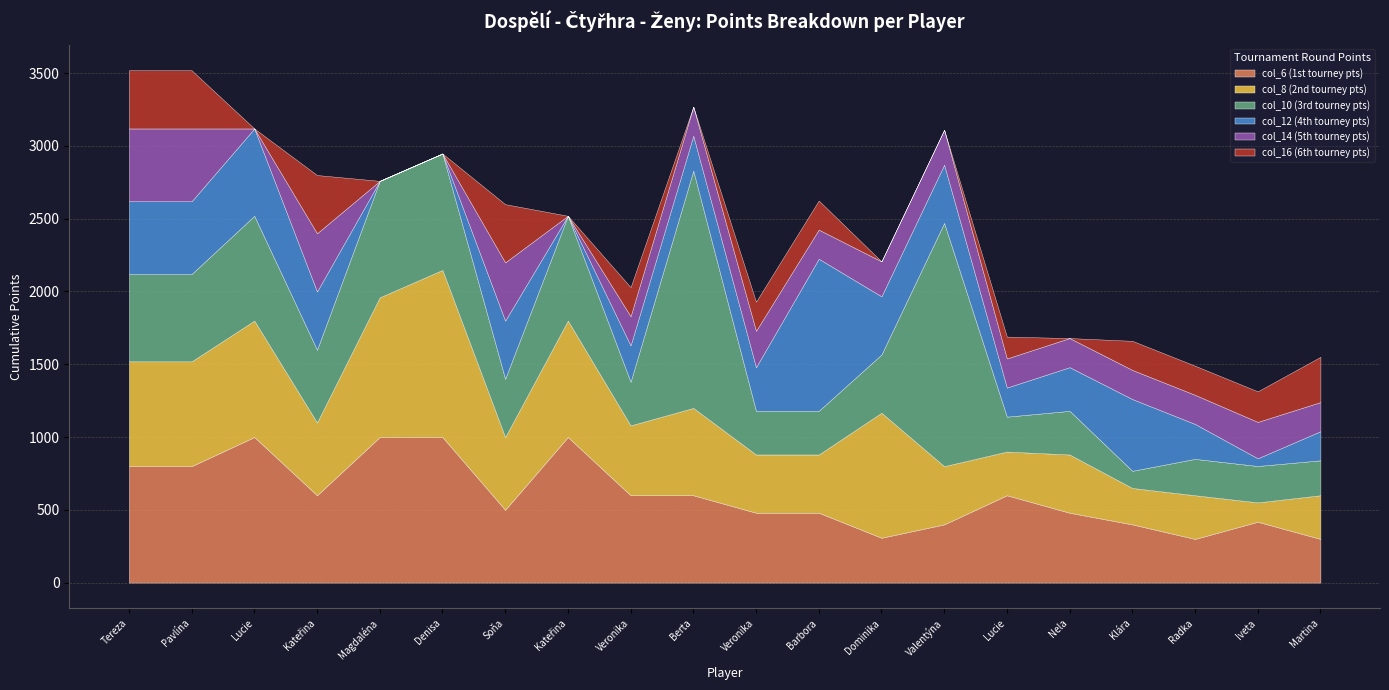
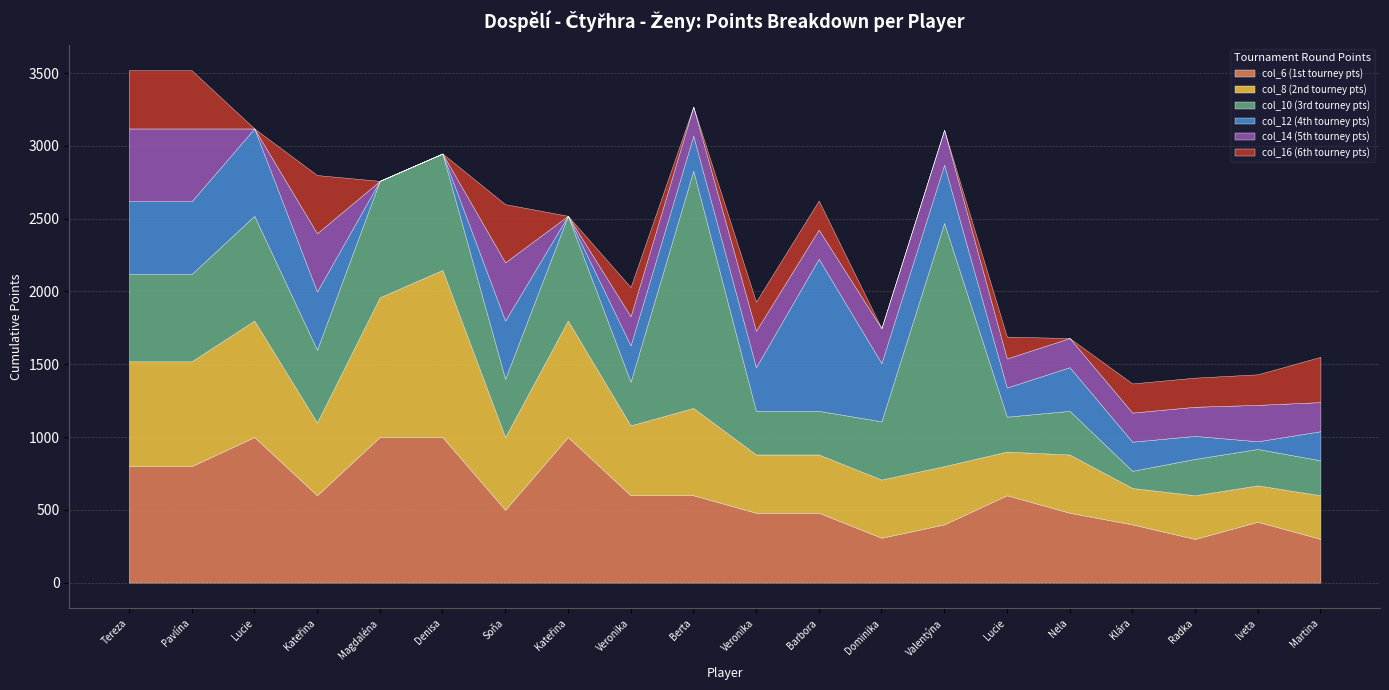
  {
    "col_6 (1st tourney pts)": {
      "Tereza": 800,
      "Pavlína": 800,
      "Magdaléna": 1000,
      "Denisa": 1000,
      "Soňa": 500,
      "Berta": 600,
      "Barbora": 480,
      "Dominika": 310,
      "Valentýna": 400,
      "Nela": 480,
      "Klára": 400,
      "Radka": 300,
      "Iveta": 420,
      "Martina": 300
    },
    "col_8 (2nd tourney pts)": {
      "Tereza": 720,
      "Pavlína": 720,
      "Magdaléna": 960,
      "Denisa": 1150,
      "Soňa": 500,
      "Berta": 600,
      "Barbora": 400,
-     "Dominika": 860,
+     "Dominika": 400,
      "Valentýna": 400,
      "Nela": 400,
      "Klára": 250,
      "Radka": 300,
-     "Iveta": 130,
+     "Iveta": 250,
      "Martina": 300
    },
    "col_10 (3rd tourney pts)": {
      "Tereza": 600,
      "Pavlína": 600,
      "Soňa": 400,
      "Berta": 1630,
      "Barbora": 300,
      "Dominika": 400,
      "Valentýna": 1670,
      "Nela": 300,
      "Klára": 120,
      "Radka": 250,
      "Iveta": 250,
      "Martina": 240
    },
    "col_12 (4th tourney pts)": {
      "Tereza": 500,
      "Pavlína": 500,
      "Soňa": 400,
      "Berta": 240,
      "Barbora": 1050,
      "Dominika": 400,
      "Valentýna": 400,
      "Nela": 300,
-     "Klára": 490,
-     "Radka": 240,
+     "Klára": 200,
+     "Radka": 160,
      "Iveta": 50,
      "Martina": 200
    },
    "col_14 (5th tourney pts)": {
      "Tereza": 500,
      "Pavlína": 500,
      "Soňa": 400,
      "Barbora": 200,
      "Klára": 200,
      "Radka": 200,
      "Iveta": 250,
      "Martina": 200
    },
    "col_16 (6th tourney pts)": {
      "Tereza": 400,
      "Pavlína": 400,
      "Soňa": 400,
      "Barbora": 200,
      "Klára": 200,
      "Radka": 200,
      "Iveta": 210,
      "Martina": 310
    }
  }
